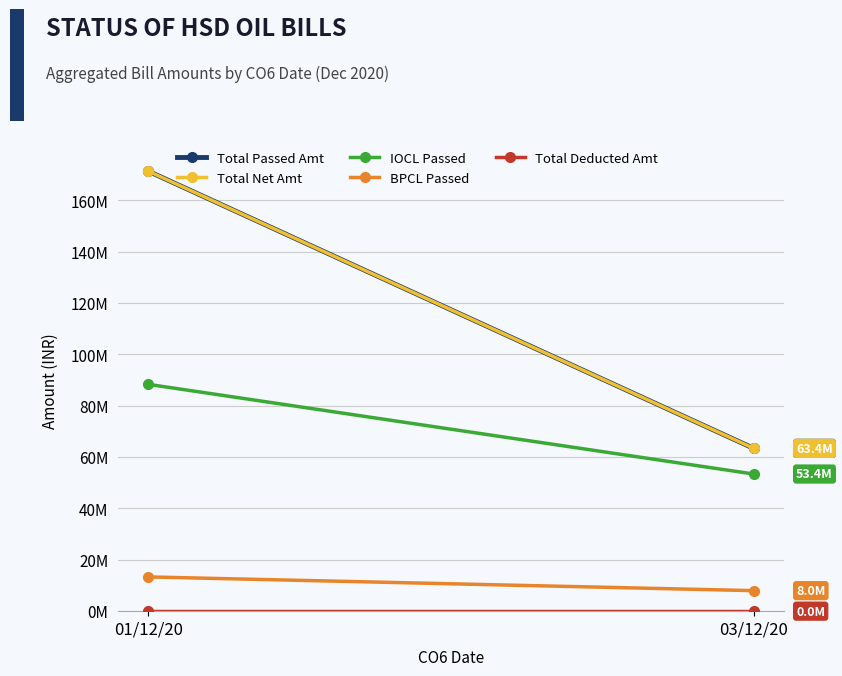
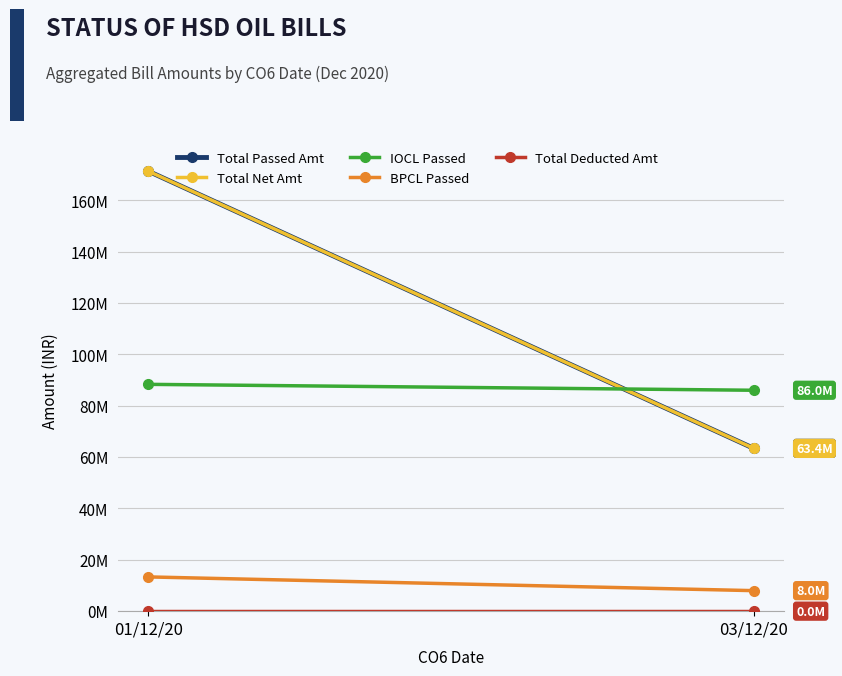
  {
    "IOCL Passed": {
-     "03/12/20": "53.4M"
+     "03/12/20": "86.0M"
    },
    "Total Deducted Amt": {
      "01/12/20": "0",
      "03/12/20": "0"
    }
  }
